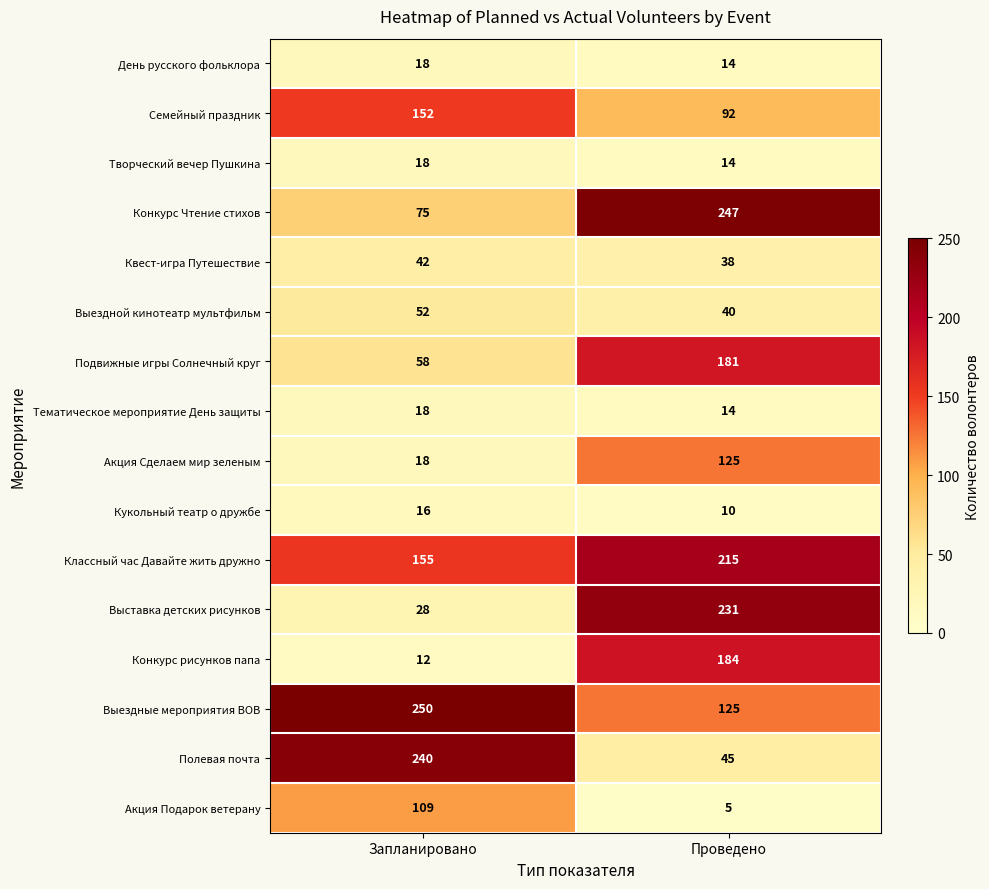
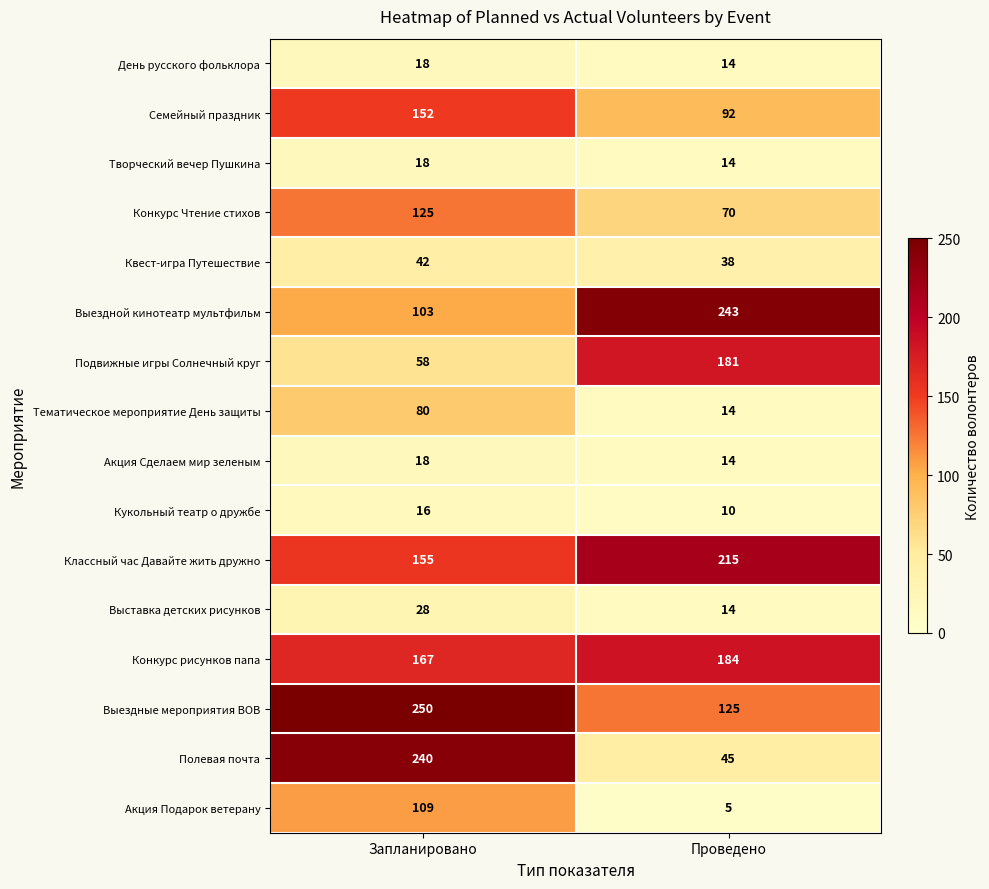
  {
    "День русского фольклора": {
      "Запланировано": 18,
      "Проведено": 14
    },
    "Семейный праздник": {
      "Запланировано": 152,
      "Проведено": 92
    },
    "Творческий вечер Пушкина": {
      "Запланировано": 18,
      "Проведено": 14
    },
    "Конкурс Чтение стихов": {
-     "Запланировано": 75,
-     "Проведено": 247
+     "Запланировано": 125,
+     "Проведено": 70
    },
    "Квест-игра Путешествие": {
      "Запланировано": 42,
      "Проведено": 38
    },
    "Выездной кинотеатр мультфильм": {
-     "Запланировано": 52,
-     "Проведено": 40
+     "Запланировано": 103,
+     "Проведено": 243
    },
    "Подвижные игры Солнечный круг": {
      "Запланировано": 58,
      "Проведено": 181
    },
    "Тематическое мероприятие День защиты": {
-     "Запланировано": 18,
+     "Запланировано": 80,
      "Проведено": 14
    },
    "Акция Сделаем мир зеленым": {
      "Запланировано": 18,
-     "Проведено": 125
+     "Проведено": 14
    },
    "Кукольный театр о дружбе": {
      "Запланировано": 16,
      "Проведено": 10
    },
    "Классный час Давайте жить дружно": {
      "Запланировано": 155,
      "Проведено": 215
    },
    "Выставка детских рисунков": {
      "Запланировано": 28,
-     "Проведено": 231
+     "Проведено": 14
    },
    "Конкурс рисунков папа": {
-     "Запланировано": 12,
+     "Запланировано": 167,
      "Проведено": 184
    },
    "Выездные мероприятия ВОВ": {
      "Запланировано": 250,
      "Проведено": 125
    },
    "Полевая почта": {
      "Запланировано": 240,
      "Проведено": 45
    },
    "Акция Подарок ветерану": {
      "Запланировано": 109,
      "Проведено": 5
    }
  }
